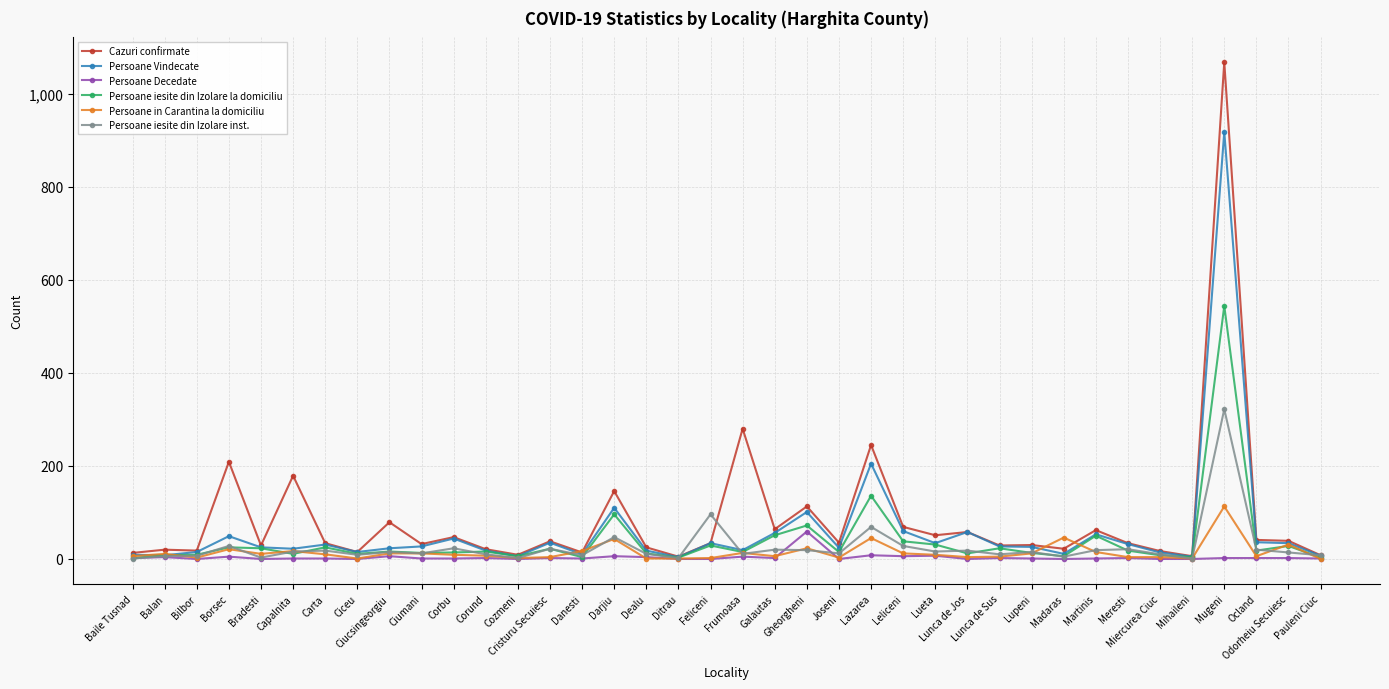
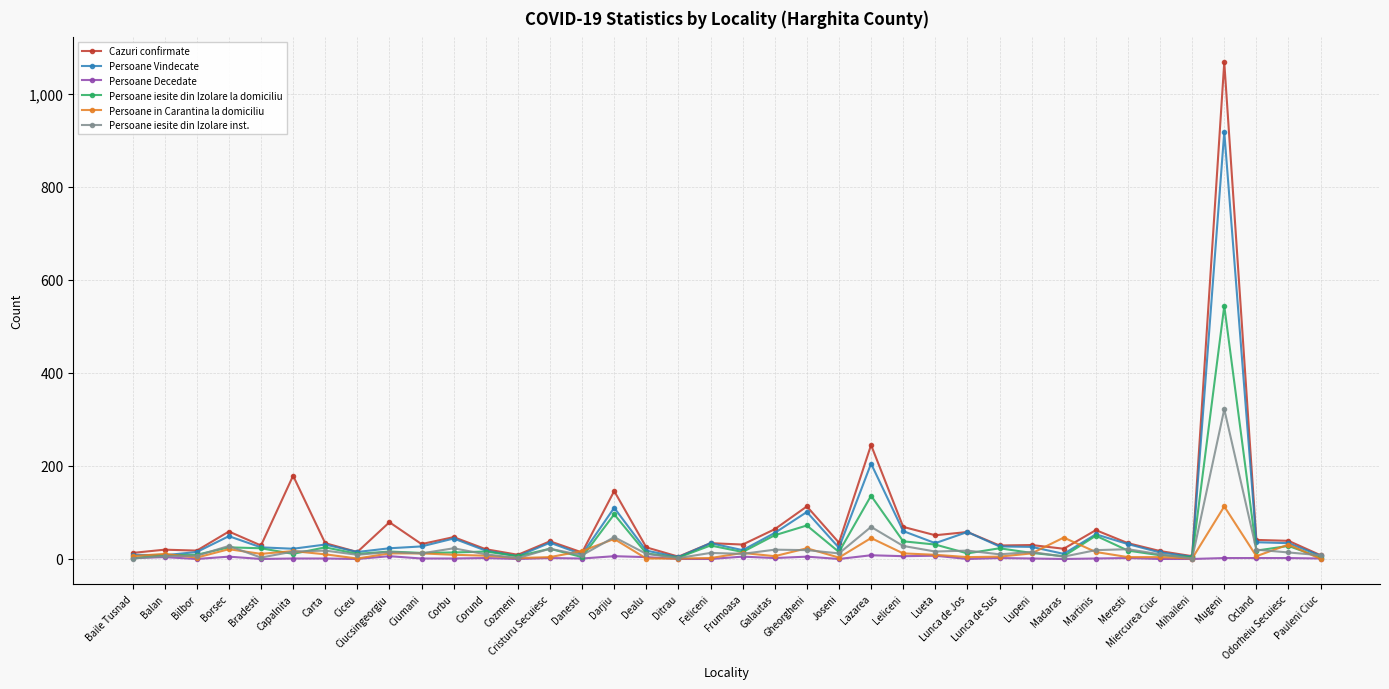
  {
    "Cazuri confirmate": {
      "Balan": "20",
-     "Borsec": "210",
+     "Borsec": "60",
      "Capalnita": "180",
      "Ciucsingeorgiu": "80",
      "Darjiu": "150",
      "Dealu": "30",
-     "Frumoasa": "280",
+     "Frumoasa": "30",
      "Galautas": "60",
      "Gheorgheni": "110",
      "Joseni": "40",
      "Lazarea": "250",
      "Leliceni": "70",
      "Lueta": "50",
      "Madaras": "20",
      "Martinis": "60",
      "Mugeni": "1,070"
    },
    "Persoane Vindecate": {
      "Borsec": "50",
      "Ciucsingeorgiu": "20",
      "Darjiu": "110",
      "Dealu": "20",
      "Gheorgheni": "100",
      "Joseni": "20",
      "Lazarea": "210",
      "Leliceni": "60",
      "Mugeni": "920"
    },
    "Persoane Decedate": {
      "Borsec": "10",
      "Capalnita": "0",
      "Carta": "0",
      "Ciucsingeorgiu": "10",
      "Ciumani": "0",
      "Corbu": "0",
      "Darjiu": "10",
      "Frumoasa": "10",
-     "Gheorgheni": "60",
+     "Gheorgheni": "10",
      "Lazarea": "10",
      "Leliceni": "10",
      "Lupeni": "0",
      "Martinis": "0",
      "Mugeni": "0",
      "Odorheiu Secuiesc": "0"
    },
    "Persoane iesite din Izolare la domiciliu": {
      "Carta": "30",
      "Darjiu": "100",
      "Gheorgheni": "70",
      "Lazarea": "140",
      "Leliceni": "40",
      "Lunca de Jos": "10",
      "Mugeni": "540"
    },
    "Persoane in Carantina la domiciliu": {
      "Bradesti": "10",
      "Carta": "10",
      "Lazarea": "50",
      "Leliceni": "10",
      "Madaras": "50",
      "Mugeni": "110"
    },
    "Persoane iesite din Izolare inst.": {
      "Carta": "20",
      "Corbu": "20",
-     "Feliceni": "100",
+     "Feliceni": "10",
      "Galautas": "20",
      "Lazarea": "70",
      "Leliceni": "30",
      "Lueta": "20",
      "Lunca de Jos": "20",
      "Mugeni": "320",
      "Odorheiu Secuiesc": "10"
    }
  }
